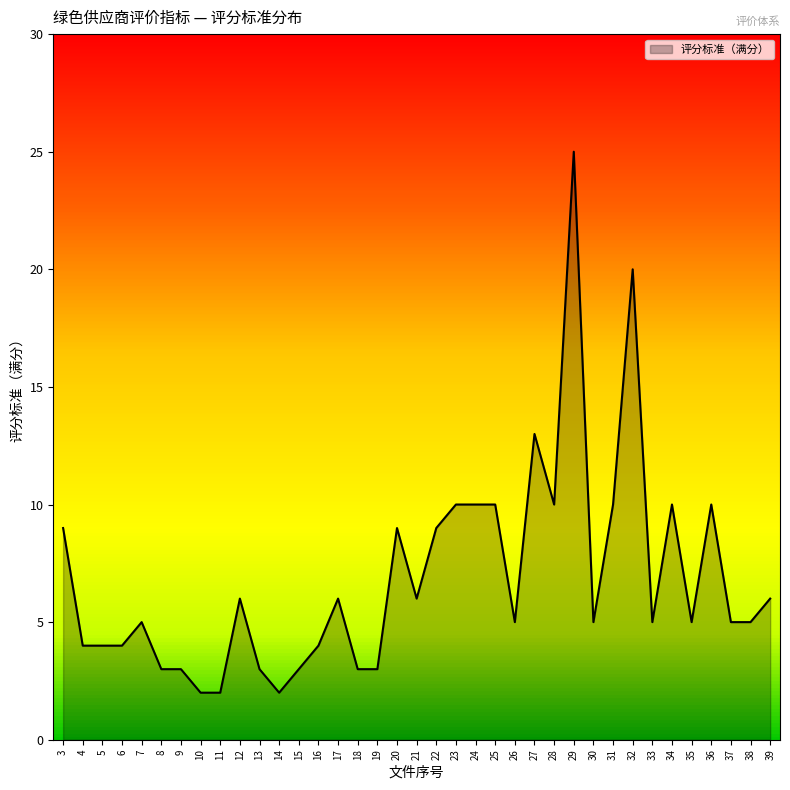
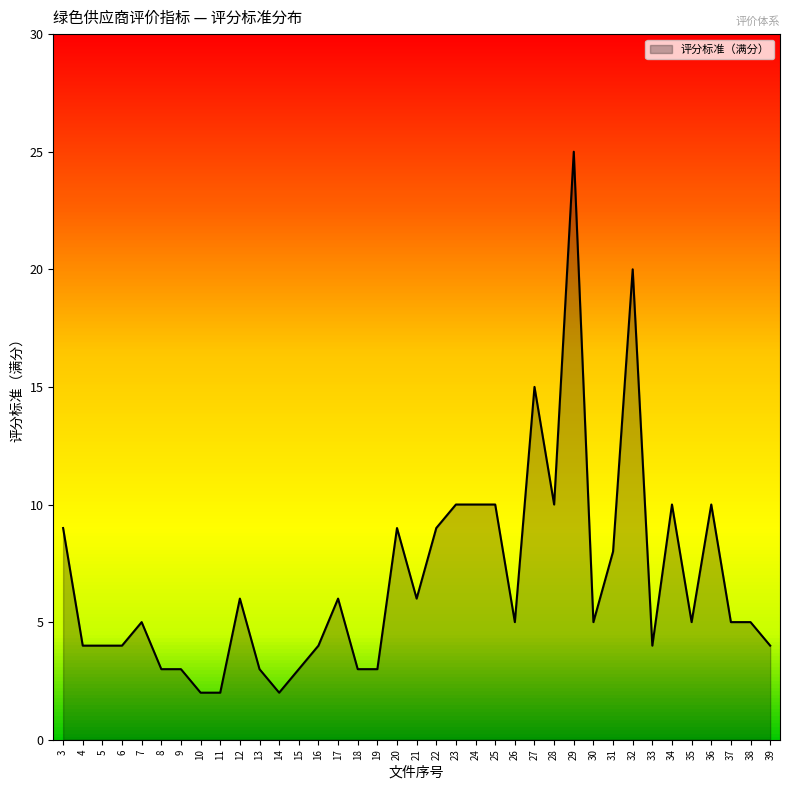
  {
    "3": 9,
    "4": 4,
    "5": 4,
    "6": 4,
    "7": 5,
    "8": 3,
    "9": 3,
    "10": 2,
    "11": 2,
    "12": 6,
    "13": 3,
    "14": 2,
    "15": 3,
    "16": 4,
    "17": 6,
    "18": 3,
    "19": 3,
    "20": 9,
    "21": 6,
    "22": 9,
    "23": 10,
    "24": 10,
    "25": 10,
    "26": 5,
-   "27": 13,
+   "27": 15,
    "28": 10,
    "29": 25,
    "30": 5,
-   "31": 10,
+   "31": 8,
    "32": 20,
-   "33": 5,
+   "33": 4,
    "34": 10,
    "35": 5,
    "36": 10,
    "37": 5,
    "38": 5,
-   "39": 6
+   "39": 4
  }
